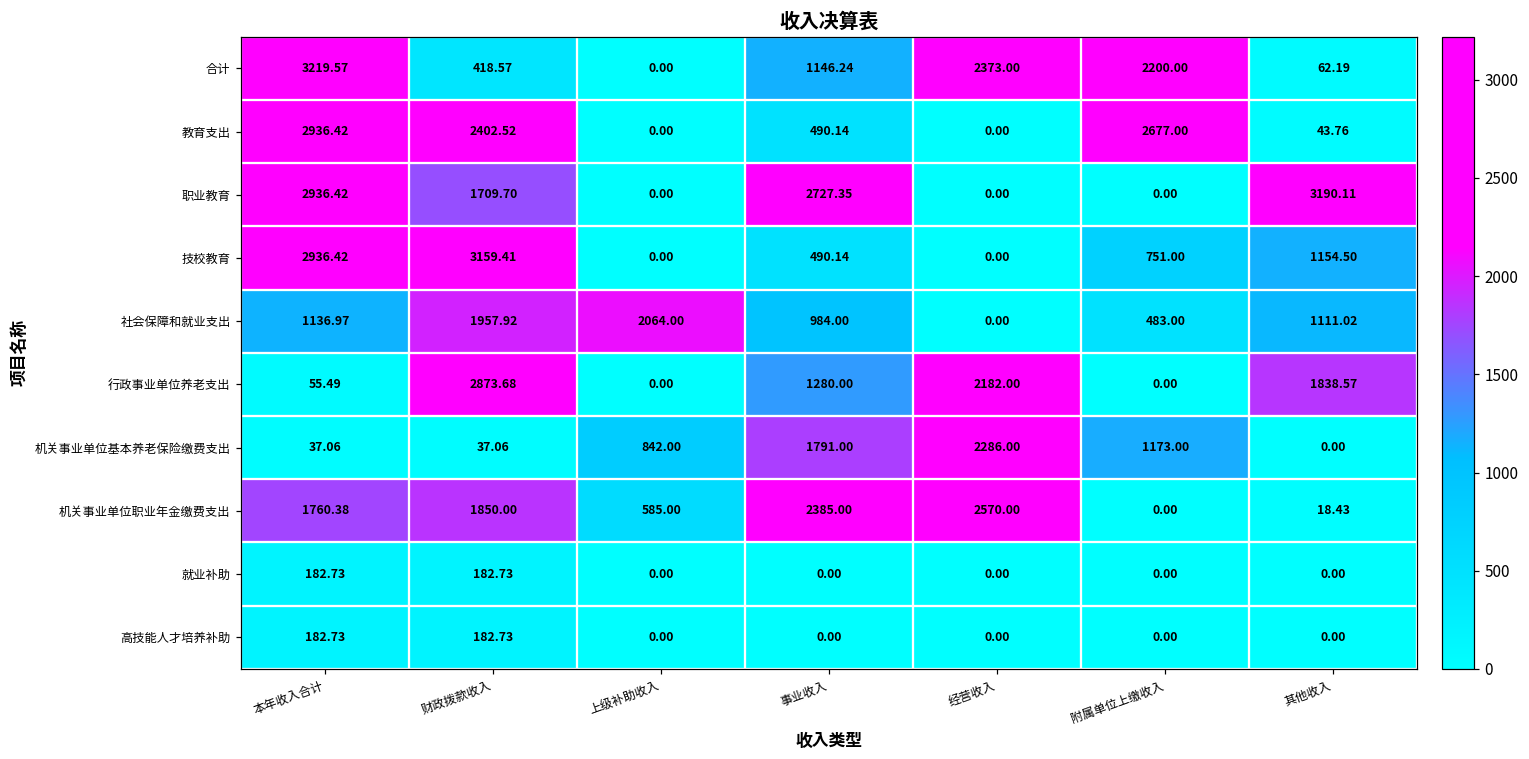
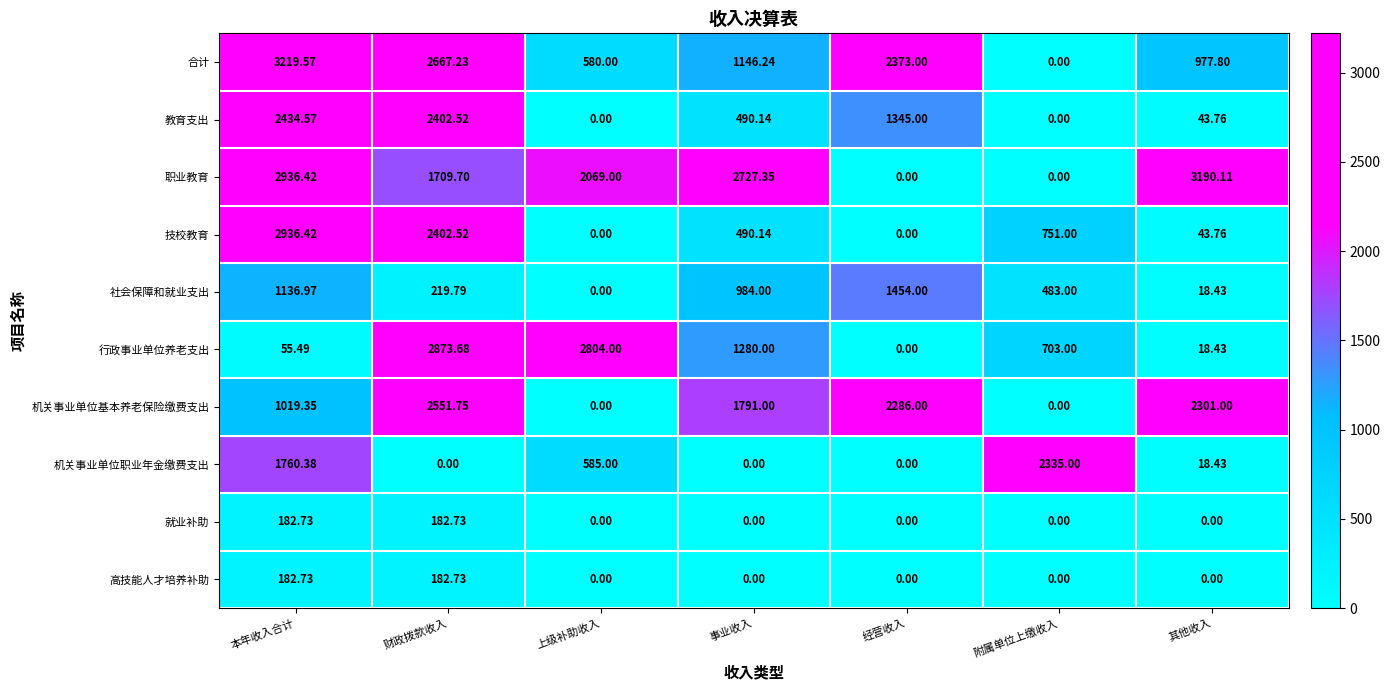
  {
    "合计": {
      "本年收入合计": 3219.57,
-     "财政拨款收入": 418.57,
-     "上级补助收入": 0.00,
+     "财政拨款收入": 2667.23,
+     "上级补助收入": 580.00,
      "事业收入": 1146.24,
      "经营收入": 2373.00,
-     "附属单位上缴收入": 2200.00,
-     "其他收入": 62.19
+     "附属单位上缴收入": 0.00,
+     "其他收入": 977.80
    },
    "教育支出": {
-     "本年收入合计": 2936.42,
+     "本年收入合计": 2434.57,
      "财政拨款收入": 2402.52,
      "上级补助收入": 0.00,
      "事业收入": 490.14,
-     "经营收入": 0.00,
-     "附属单位上缴收入": 2677.00,
+     "经营收入": 1345.00,
+     "附属单位上缴收入": 0.00,
      "其他收入": 43.76
    },
    "职业教育": {
      "本年收入合计": 2936.42,
      "财政拨款收入": 1709.70,
-     "上级补助收入": 0.00,
+     "上级补助收入": 2069.00,
      "事业收入": 2727.35,
      "经营收入": 0.00,
      "附属单位上缴收入": 0.00,
      "其他收入": 3190.11
    },
    "技校教育": {
      "本年收入合计": 2936.42,
-     "财政拨款收入": 3159.41,
+     "财政拨款收入": 2402.52,
      "上级补助收入": 0.00,
      "事业收入": 490.14,
      "经营收入": 0.00,
      "附属单位上缴收入": 751.00,
-     "其他收入": 1154.50
+     "其他收入": 43.76
    },
    "社会保障和就业支出": {
      "本年收入合计": 1136.97,
-     "财政拨款收入": 1957.92,
-     "上级补助收入": 2064.00,
+     "财政拨款收入": 219.79,
+     "上级补助收入": 0.00,
      "事业收入": 984.00,
-     "经营收入": 0.00,
+     "经营收入": 1454.00,
      "附属单位上缴收入": 483.00,
-     "其他收入": 1111.02
+     "其他收入": 18.43
    },
    "行政事业单位养老支出": {
      "本年收入合计": 55.49,
      "财政拨款收入": 2873.68,
-     "上级补助收入": 0.00,
+     "上级补助收入": 2804.00,
      "事业收入": 1280.00,
-     "经营收入": 2182.00,
-     "附属单位上缴收入": 0.00,
-     "其他收入": 1838.57
+     "经营收入": 0.00,
+     "附属单位上缴收入": 703.00,
+     "其他收入": 18.43
    },
    "机关事业单位基本养老保险缴费支出": {
-     "本年收入合计": 37.06,
-     "财政拨款收入": 37.06,
-     "上级补助收入": 842.00,
+     "本年收入合计": 1019.35,
+     "财政拨款收入": 2551.75,
+     "上级补助收入": 0.00,
      "事业收入": 1791.00,
      "经营收入": 2286.00,
-     "附属单位上缴收入": 1173.00,
-     "其他收入": 0.00
+     "附属单位上缴收入": 0.00,
+     "其他收入": 2301.00
    },
    "机关事业单位职业年金缴费支出": {
      "本年收入合计": 1760.38,
-     "财政拨款收入": 1850.00,
+     "财政拨款收入": 0.00,
      "上级补助收入": 585.00,
-     "事业收入": 2385.00,
-     "经营收入": 2570.00,
-     "附属单位上缴收入": 0.00,
+     "事业收入": 0.00,
+     "经营收入": 0.00,
+     "附属单位上缴收入": 2335.00,
      "其他收入": 18.43
    },
    "就业补助": {
      "本年收入合计": 182.73,
      "财政拨款收入": 182.73,
      "上级补助收入": 0.00,
      "事业收入": 0.00,
      "经营收入": 0.00,
      "附属单位上缴收入": 0.00,
      "其他收入": 0.00
    },
    "高技能人才培养补助": {
      "本年收入合计": 182.73,
      "财政拨款收入": 182.73,
      "上级补助收入": 0.00,
      "事业收入": 0.00,
      "经营收入": 0.00,
      "附属单位上缴收入": 0.00,
      "其他收入": 0.00
    }
  }
